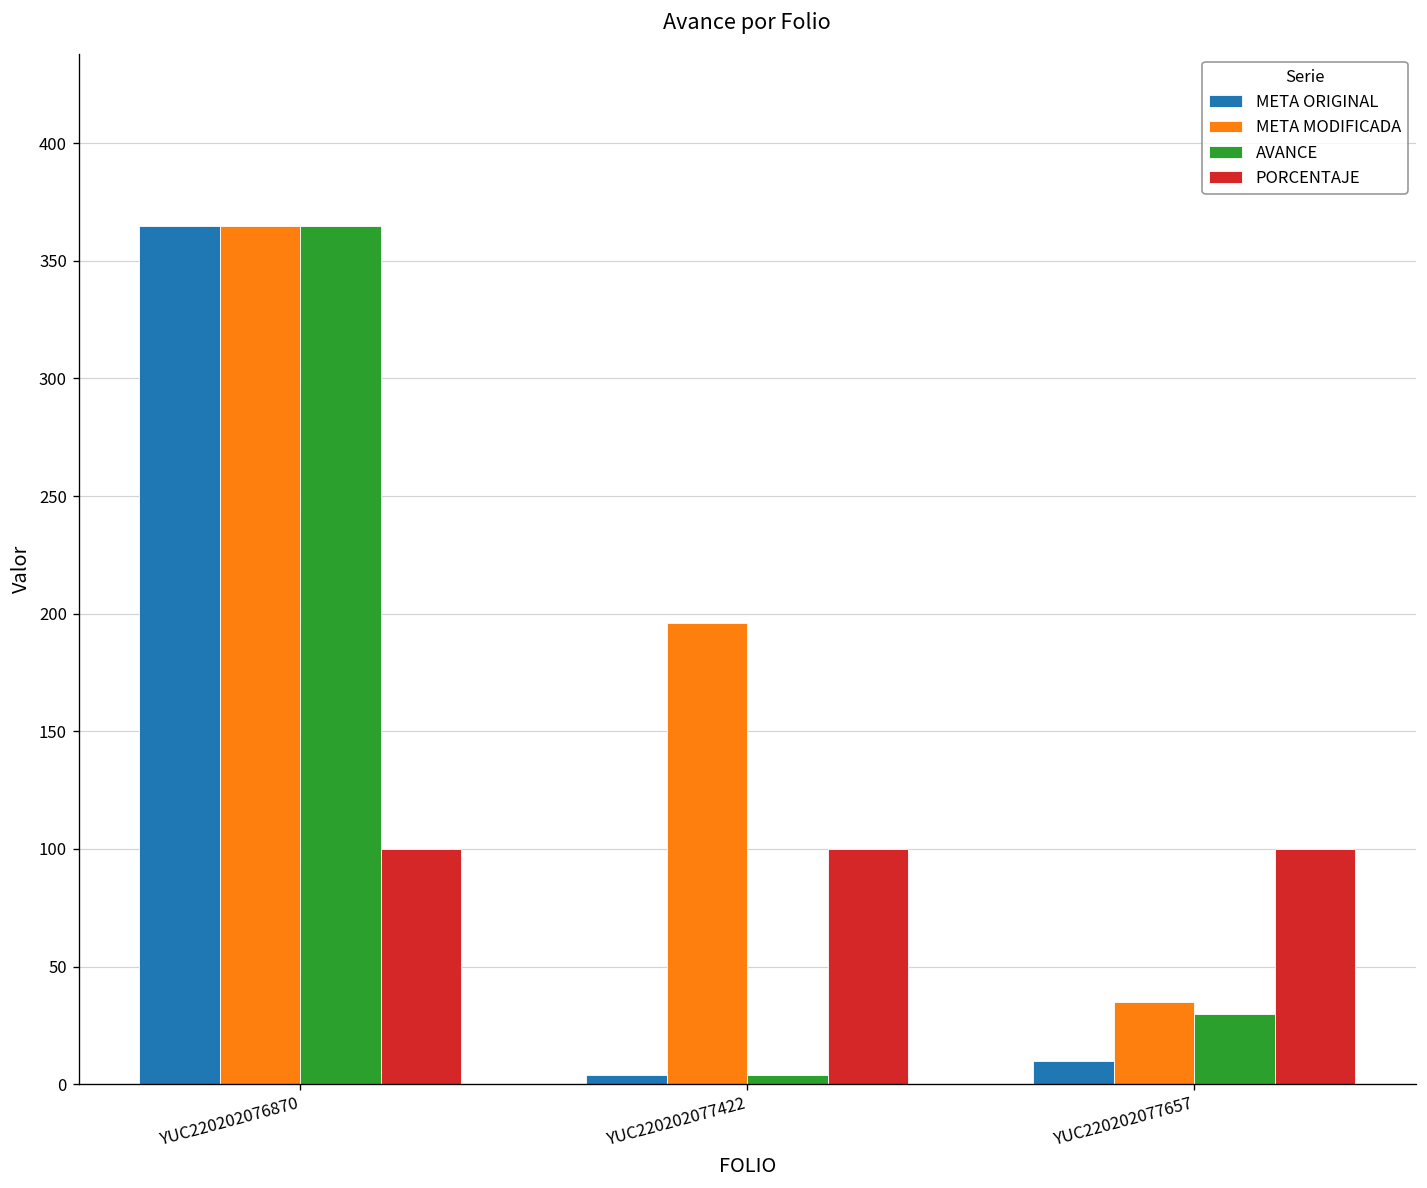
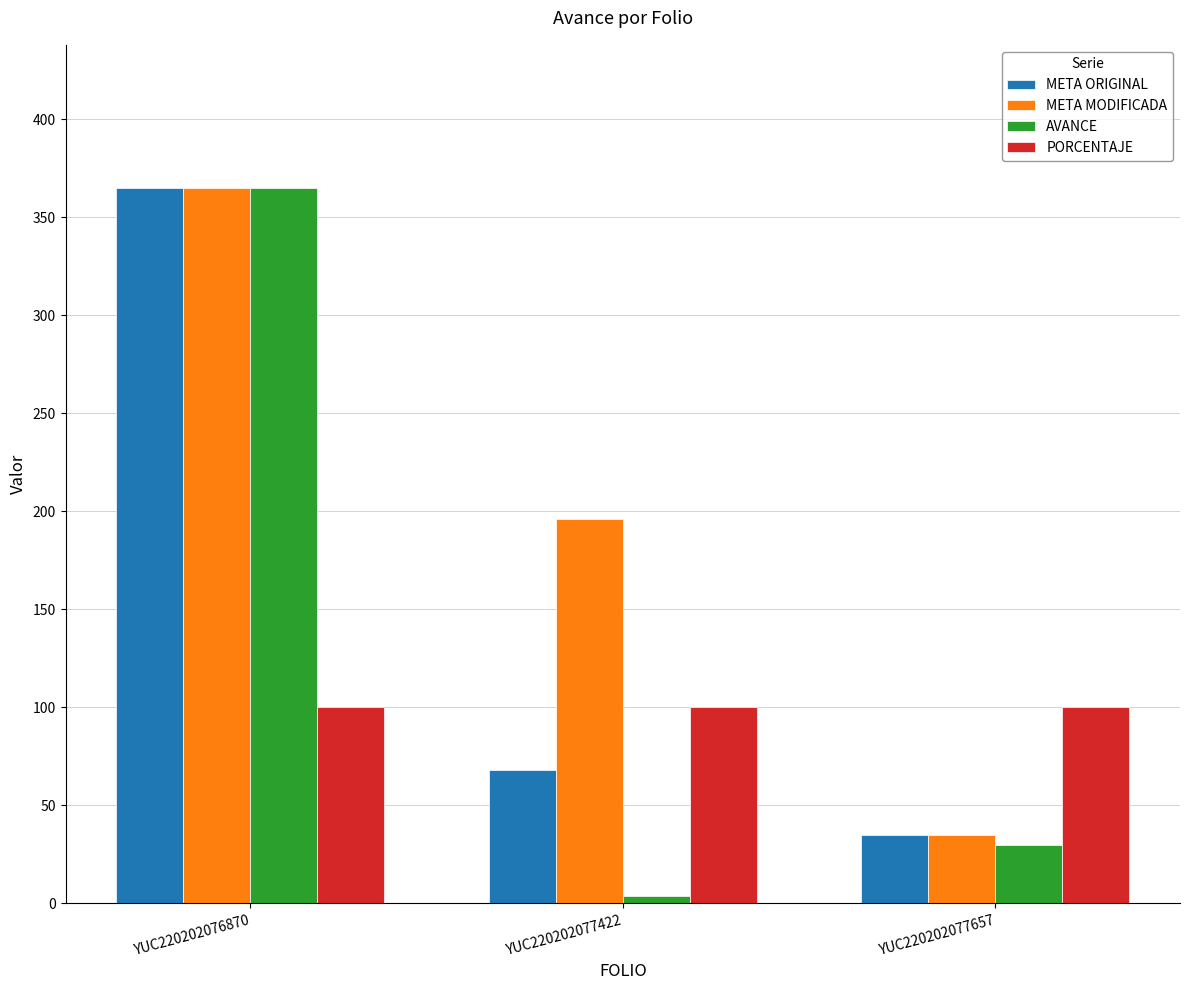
  {
    "META ORIGINAL": {
      "YUC220202076870": 365,
-     "YUC220202077422": 4,
-     "YUC220202077657": 10
+     "YUC220202077422": 68,
+     "YUC220202077657": 35
    },
    "META MODIFICADA": {
      "YUC220202076870": 365,
      "YUC220202077422": 196,
      "YUC220202077657": 35
    },
    "AVANCE": {
      "YUC220202076870": 365,
      "YUC220202077422": 4,
      "YUC220202077657": 30
    },
    "PORCENTAJE": {
      "YUC220202076870": 100,
      "YUC220202077422": 100,
      "YUC220202077657": 100
    }
  }
